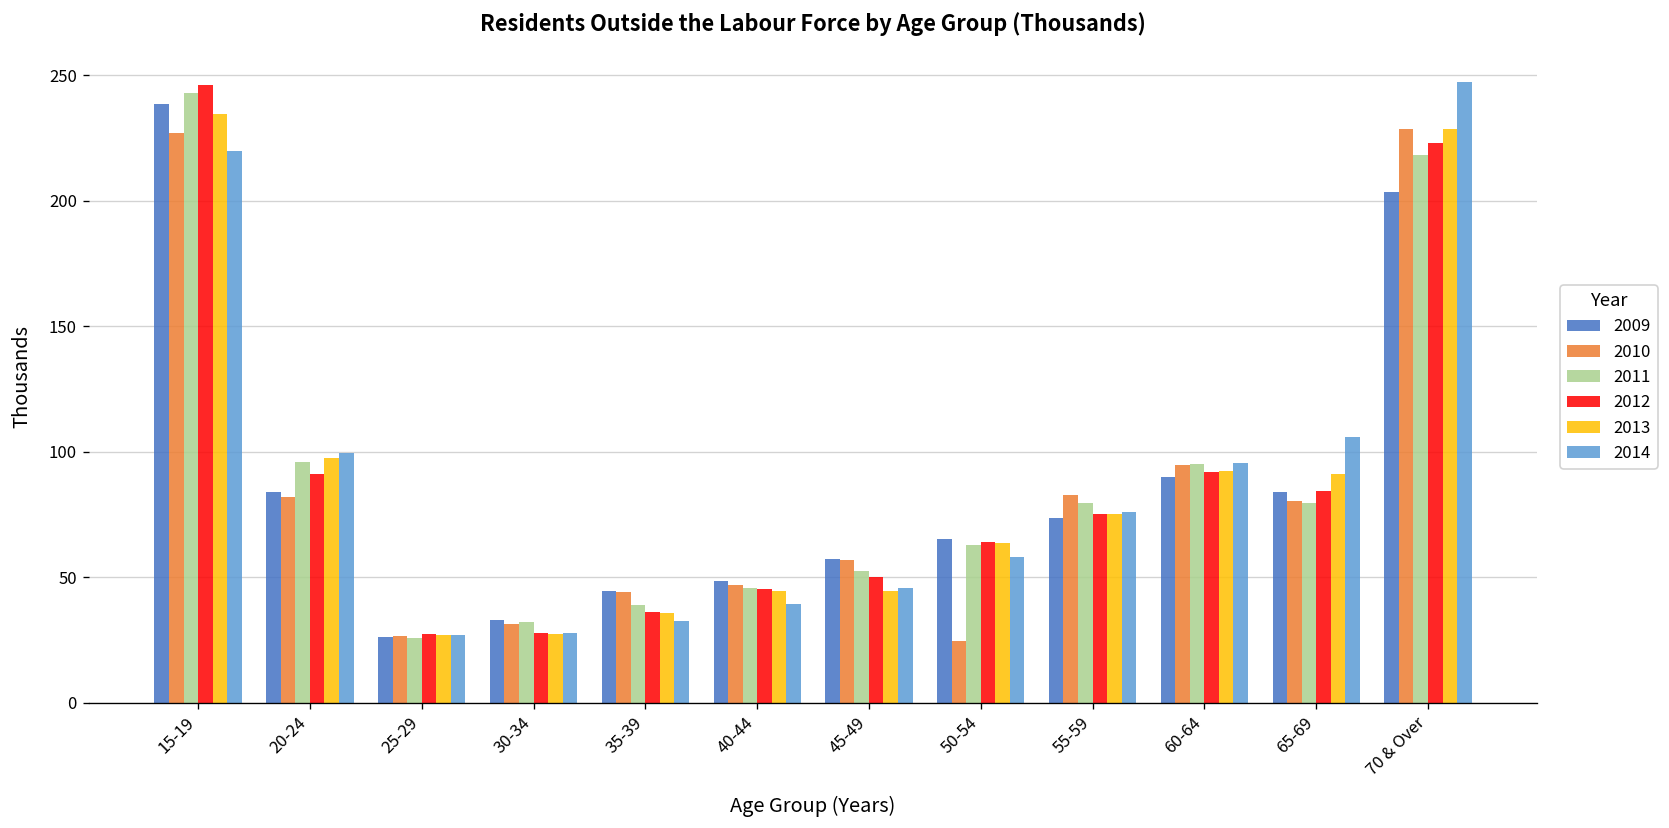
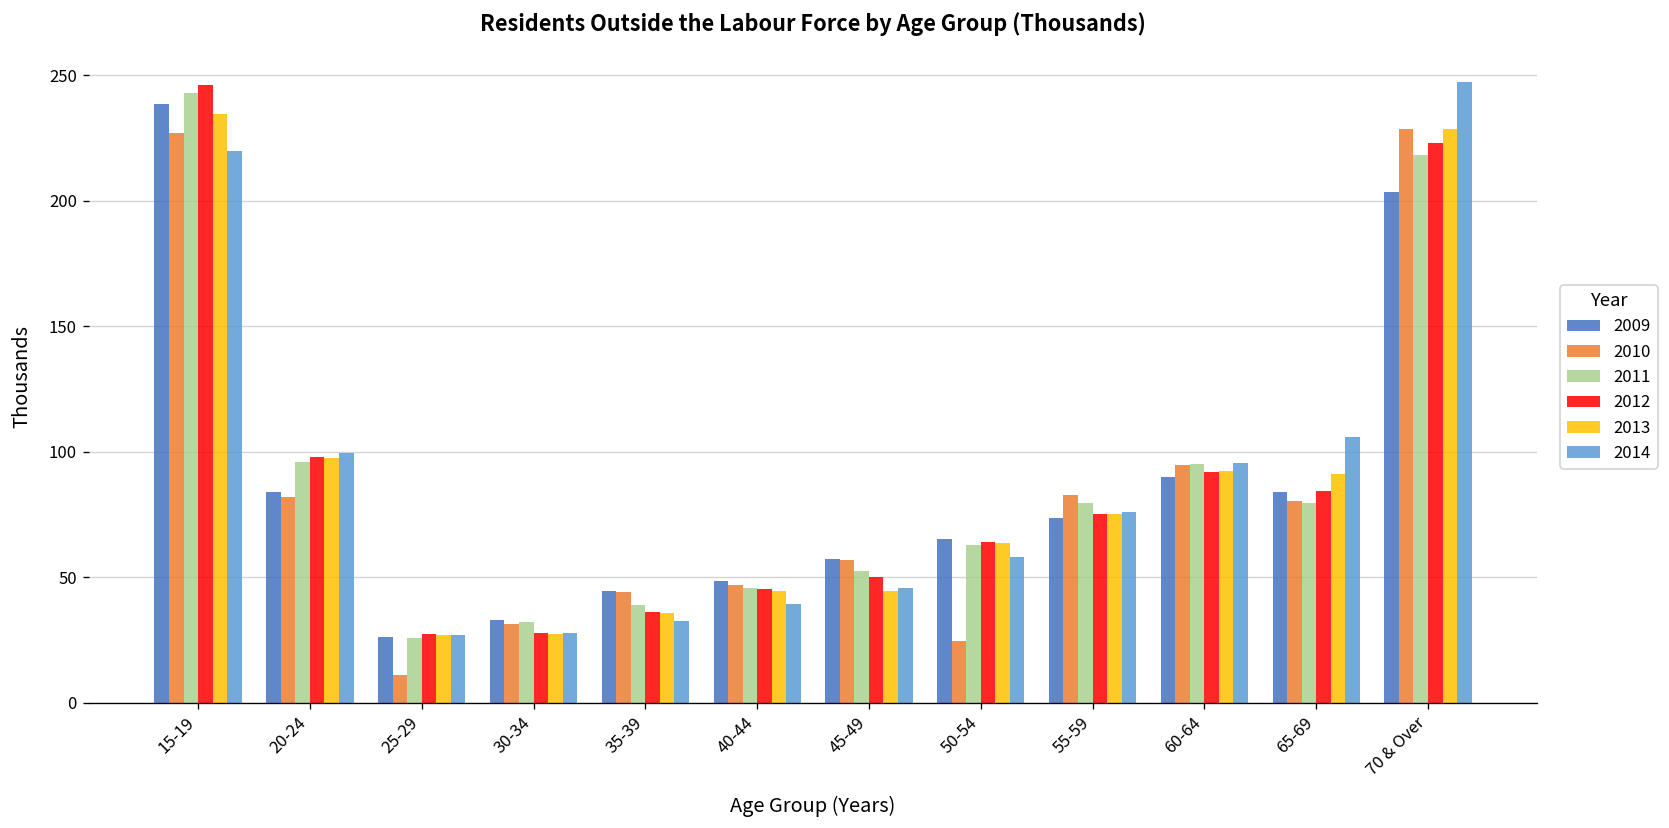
  {
    "2010": {
      "15-19": 227,
      "20-24": 82,
-     "25-29": 27,
+     "25-29": 11,
      "30-34": 31,
      "35-39": 44,
      "40-44": 47,
      "45-49": 57,
      "50-54": 25,
      "55-59": 83,
      "60-64": 95,
      "65-69": 80,
      "70 & Over": 229
    },
    "2011": {
      "15-19": 243,
      "20-24": 96,
      "25-29": 26,
      "30-34": 32,
      "35-39": 39,
      "40-44": 46,
      "45-49": 53,
      "50-54": 63,
      "55-59": 80,
      "60-64": 95,
      "65-69": 79,
      "70 & Over": 218
    },
    "2012": {
      "15-19": 246,
-     "20-24": 91,
+     "20-24": 98,
      "25-29": 27,
      "30-34": 28,
      "35-39": 36,
      "40-44": 45,
      "45-49": 50,
      "50-54": 64,
      "55-59": 75,
      "60-64": 92,
      "65-69": 84,
      "70 & Over": 223
    },
    "2013": {
      "15-19": 235,
      "20-24": 98,
      "25-29": 27,
      "30-34": 27,
      "35-39": 36,
      "40-44": 45,
      "45-49": 45,
      "50-54": 64,
      "55-59": 75,
      "60-64": 93,
      "65-69": 91,
      "70 & Over": 229
    }
  }
